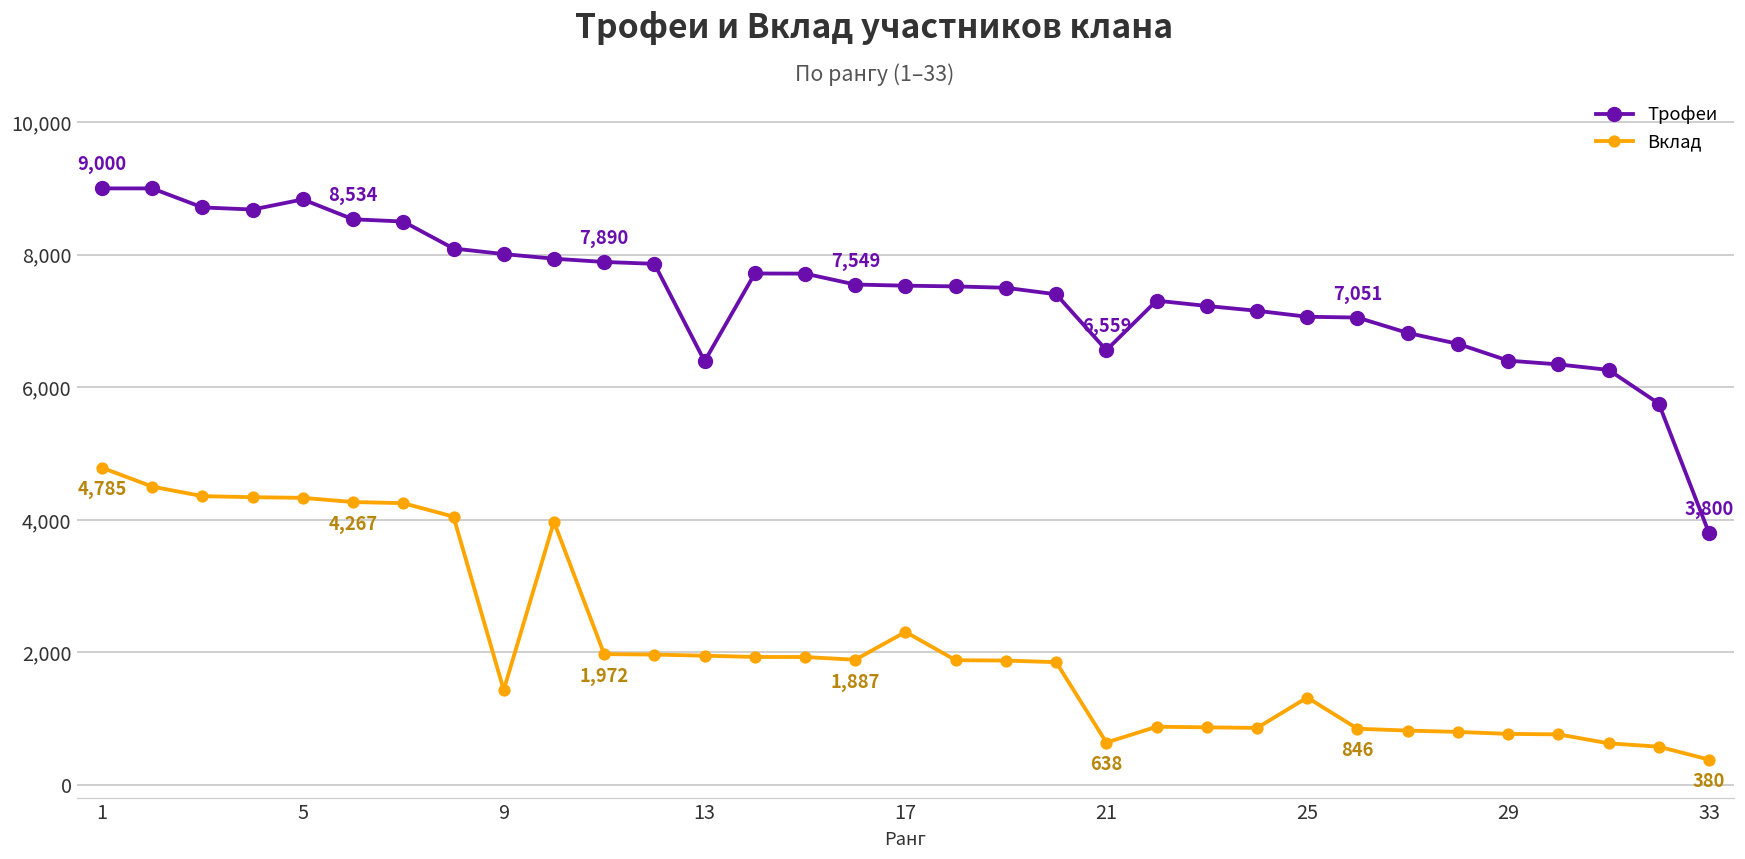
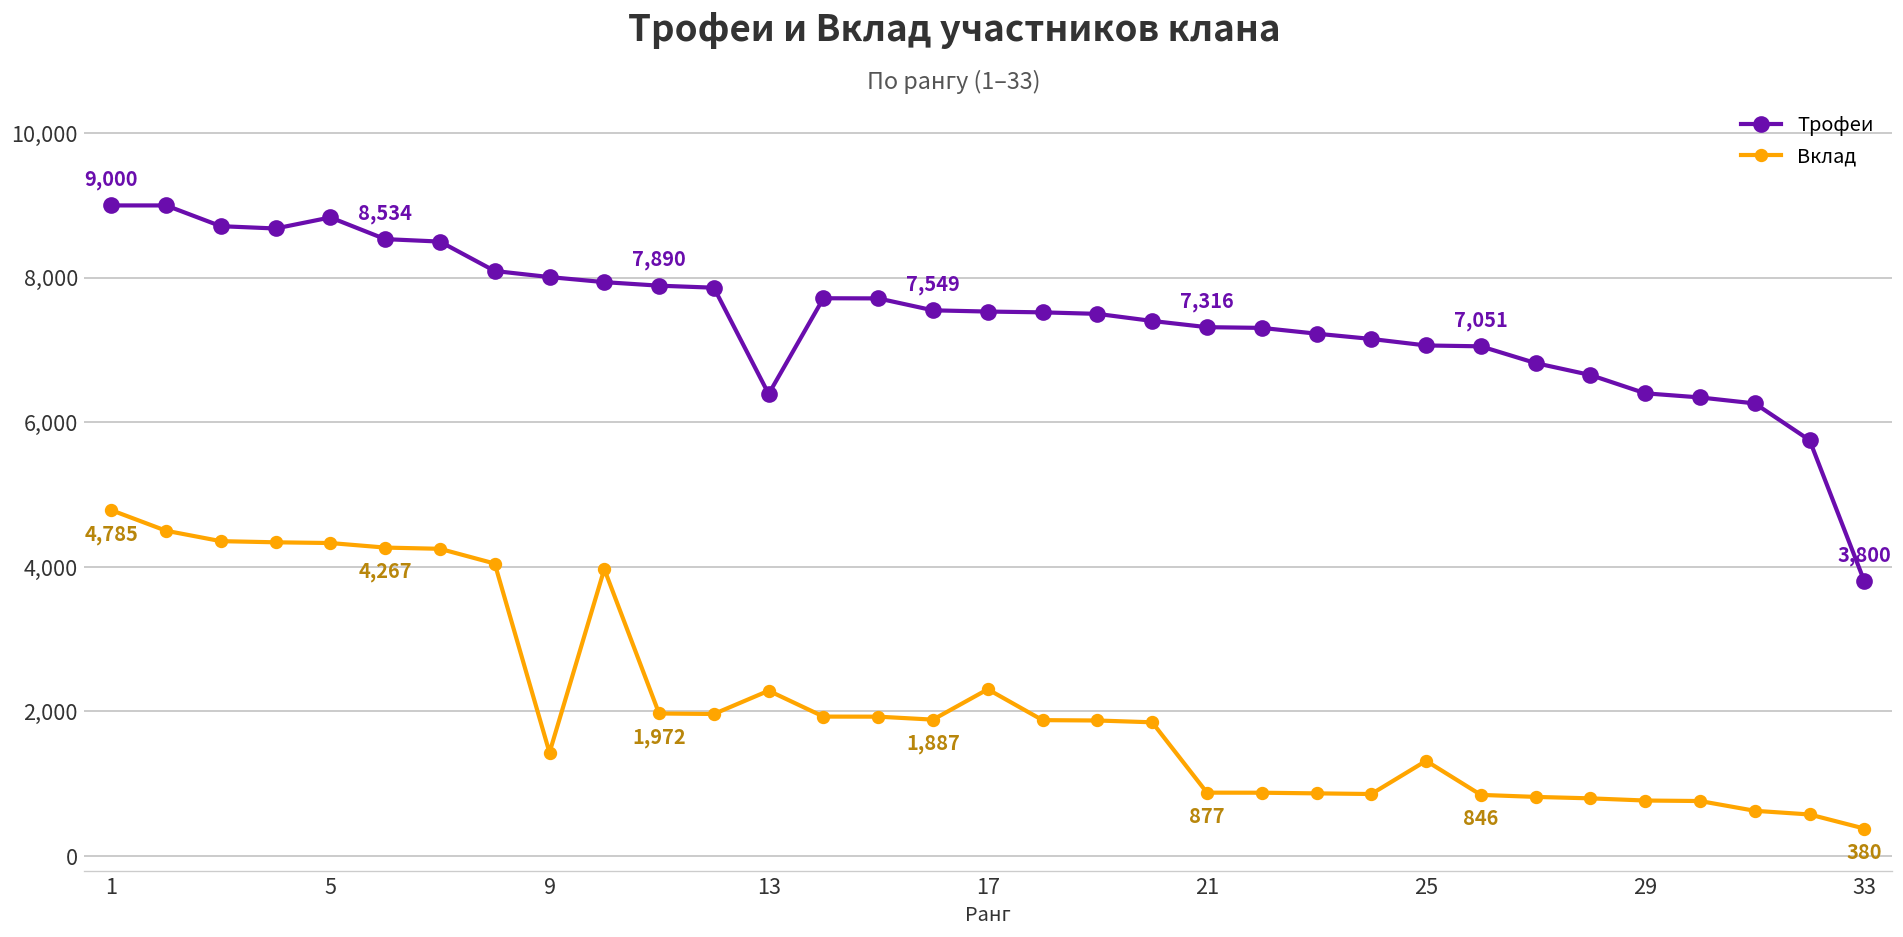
  {
    "Трофеи": {
      "1": "9,000",
-     "21": "6,559",
+     "21": "7,316",
      "33": "3,800"
    },
    "Вклад": {
      "1": "4,785",
-     "13": "1,900",
-     "21": "638",
+     "13": "2,300",
+     "21": "877",
      "33": "380"
    }
  }
